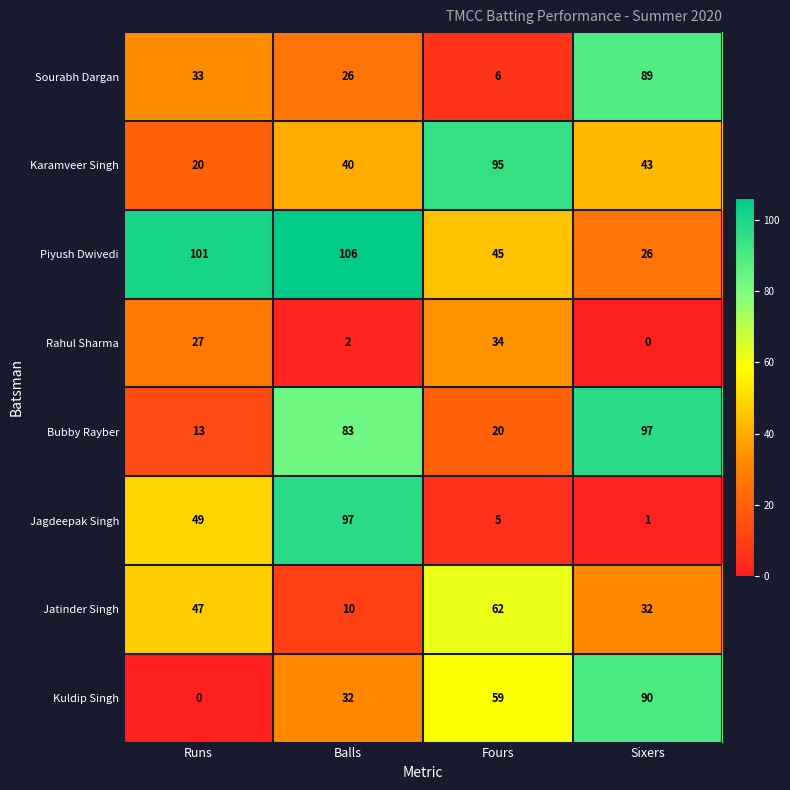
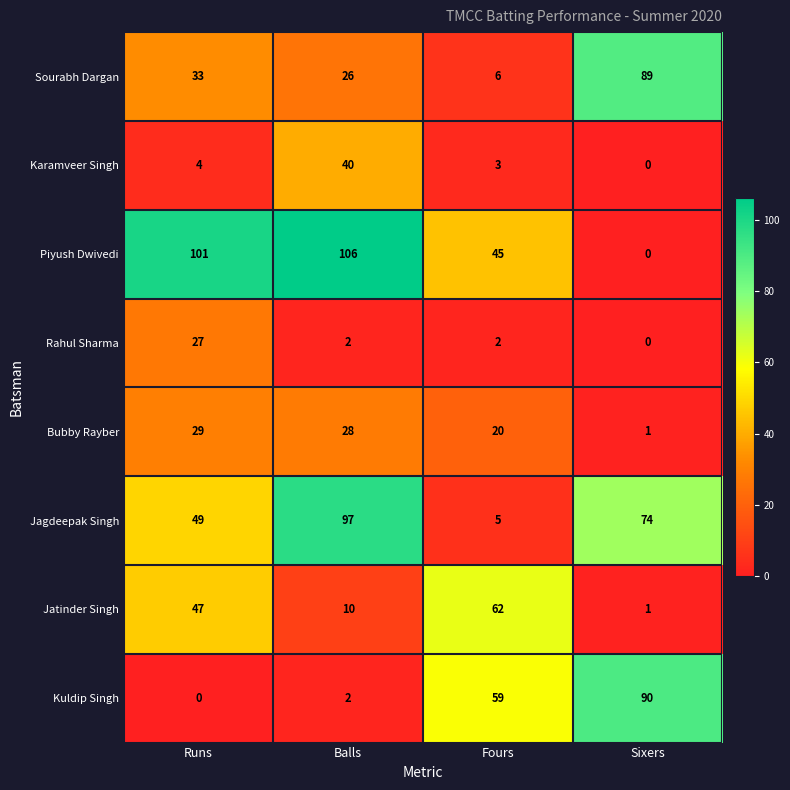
  {
    "Sourabh Dargan": {
      "Runs": 33,
      "Balls": 26,
      "Fours": 6,
      "Sixers": 89
    },
    "Karamveer Singh": {
-     "Runs": 20,
+     "Runs": 4,
      "Balls": 40,
-     "Fours": 95,
-     "Sixers": 43
+     "Fours": 3,
+     "Sixers": 0
    },
    "Piyush Dwivedi": {
      "Runs": 101,
      "Balls": 106,
      "Fours": 45,
-     "Sixers": 26
+     "Sixers": 0
    },
    "Rahul Sharma": {
      "Runs": 27,
      "Balls": 2,
-     "Fours": 34,
+     "Fours": 2,
      "Sixers": 0
    },
    "Bubby Rayber": {
-     "Runs": 13,
-     "Balls": 83,
+     "Runs": 29,
+     "Balls": 28,
      "Fours": 20,
-     "Sixers": 97
+     "Sixers": 1
    },
    "Jagdeepak Singh": {
      "Runs": 49,
      "Balls": 97,
      "Fours": 5,
-     "Sixers": 1
+     "Sixers": 74
    },
    "Jatinder Singh": {
      "Runs": 47,
      "Balls": 10,
      "Fours": 62,
-     "Sixers": 32
+     "Sixers": 1
    },
    "Kuldip Singh": {
      "Runs": 0,
-     "Balls": 32,
+     "Balls": 2,
      "Fours": 59,
      "Sixers": 90
    }
  }
